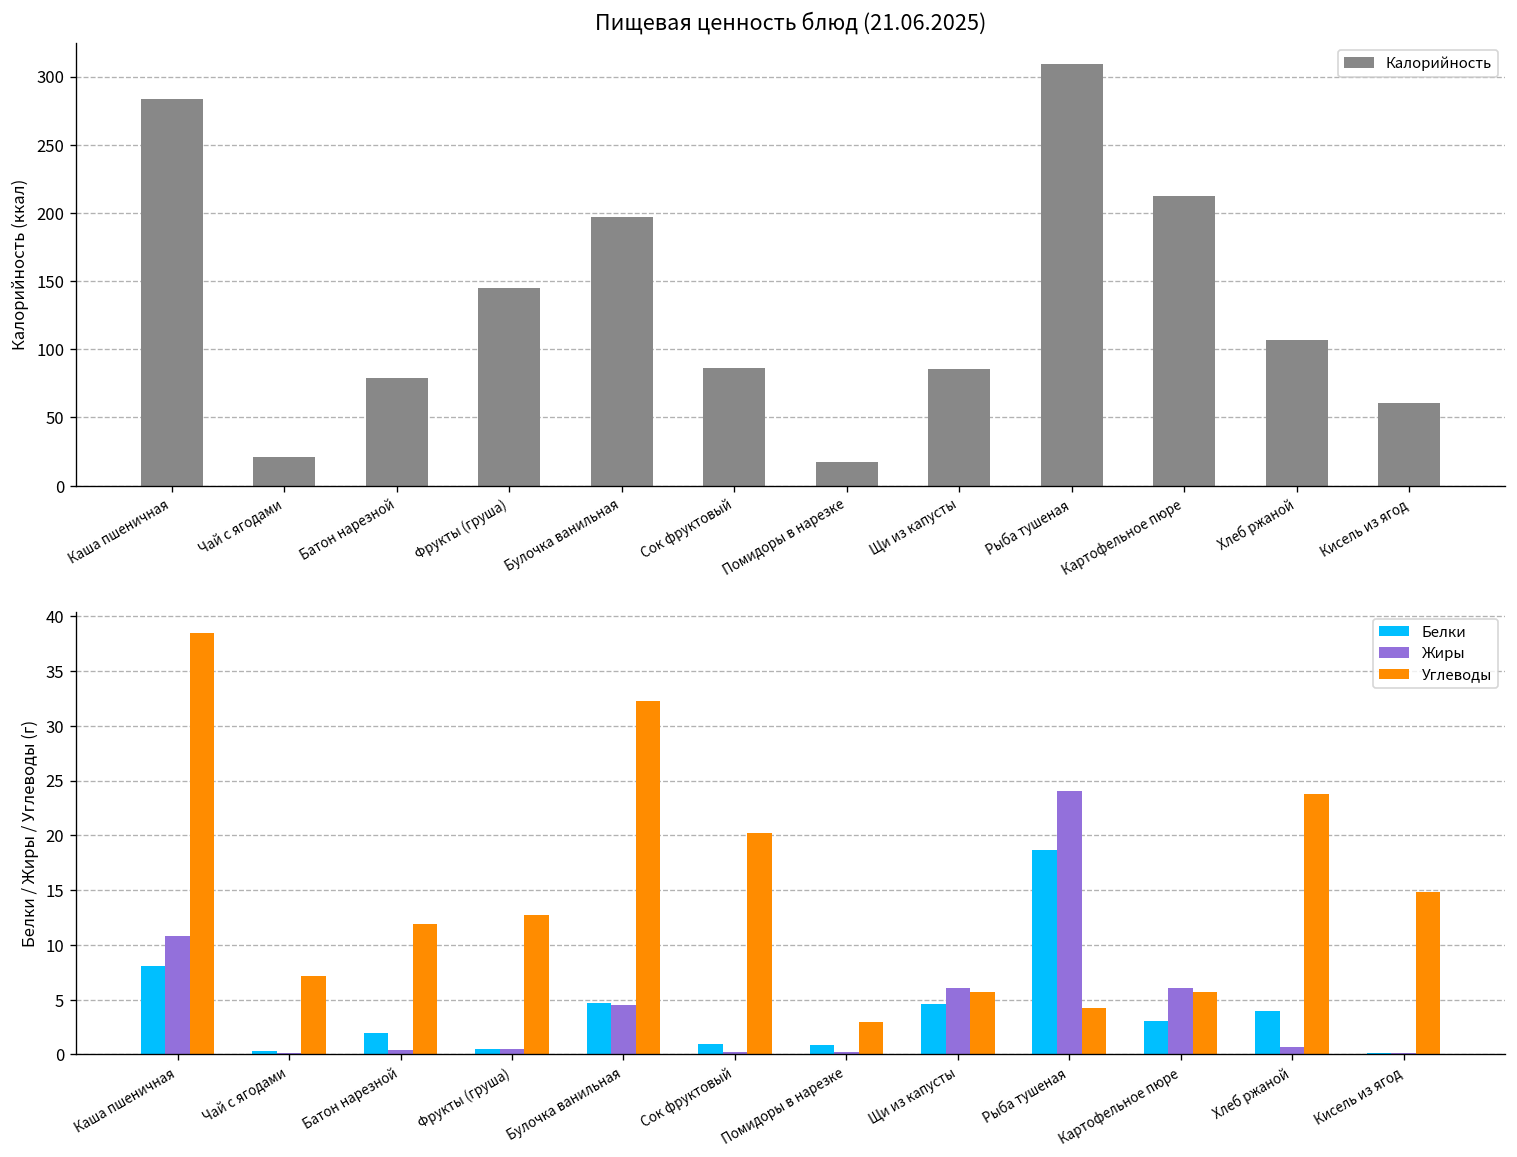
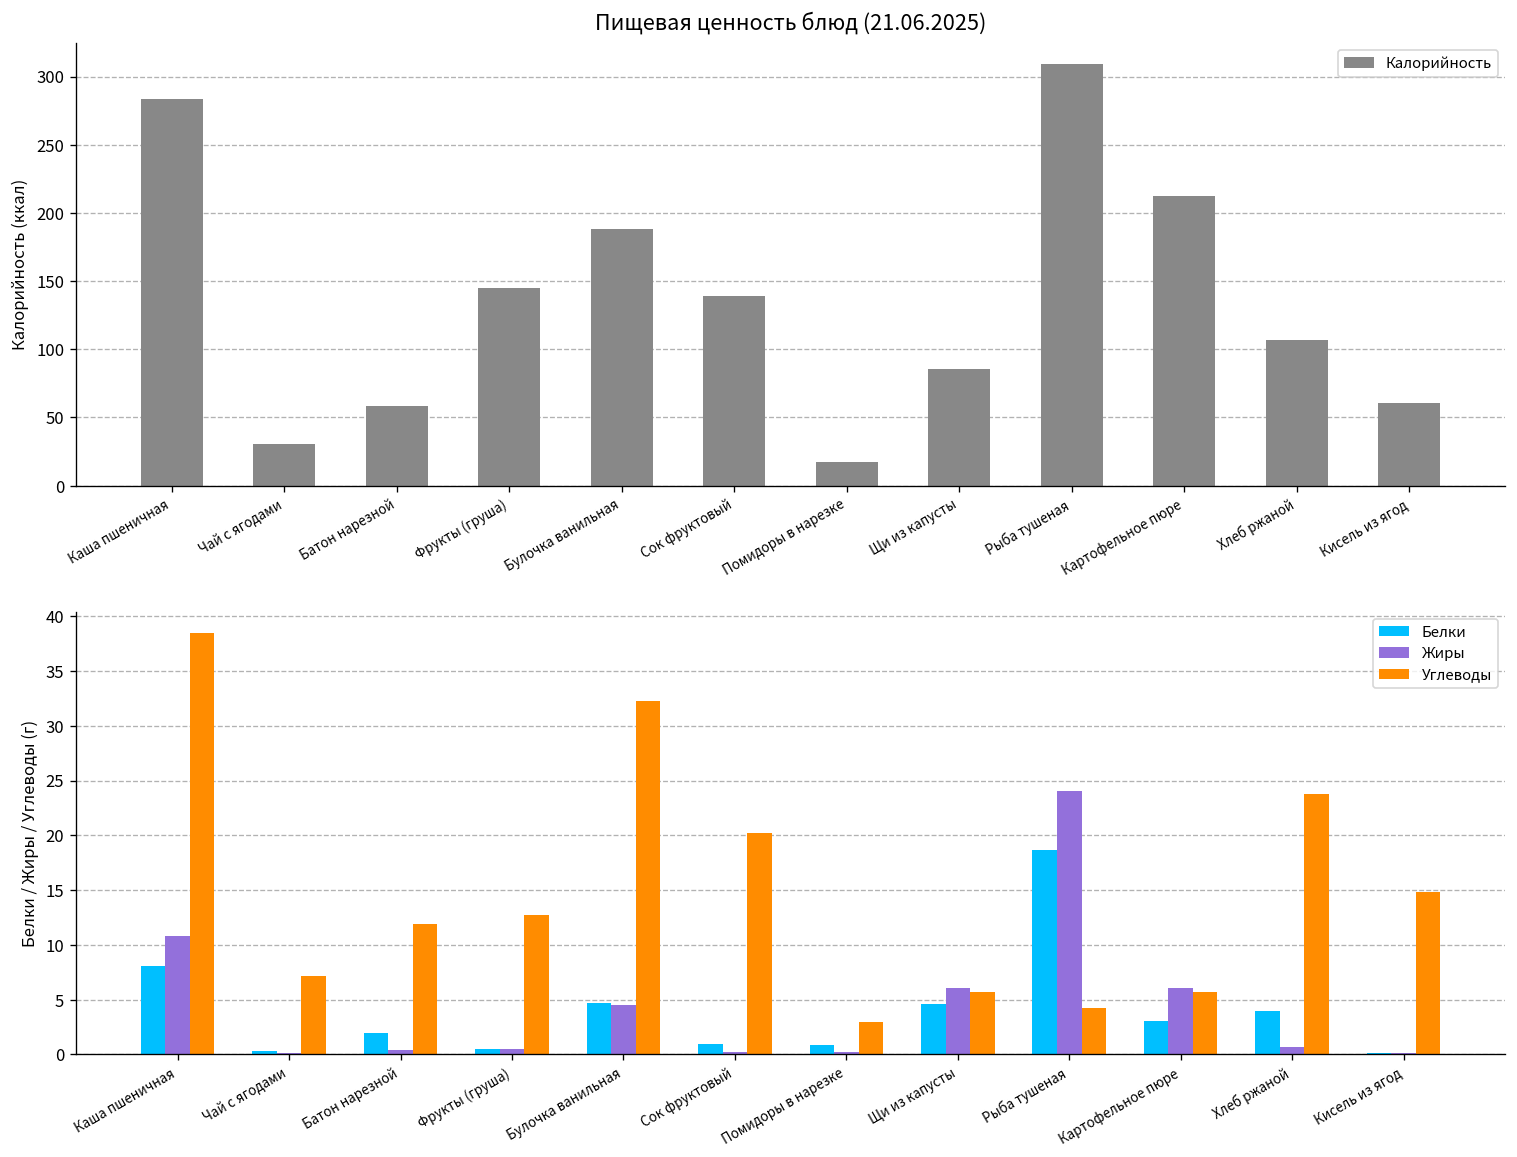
  {
    "Пищевая ценность блюд (21.06.2025)": {
      "Каша пшеничная": 283,
-     "Чай с ягодами": 21,
-     "Батон нарезной": 79,
+     "Чай с ягодами": 31,
+     "Батон нарезной": 59,
      "Фрукты (груша)": 145,
-     "Булочка ванильная": 197,
-     "Сок фруктовый": 87,
+     "Булочка ванильная": 188,
+     "Сок фруктовый": 139,
      "Помидоры в нарезке": 17,
      "Щи из капусты": 85,
      "Рыба тушеная": 309,
      "Картофельное пюре": 213,
      "Хлеб ржаной": 107,
      "Кисель из ягод": 61
    }
  }
